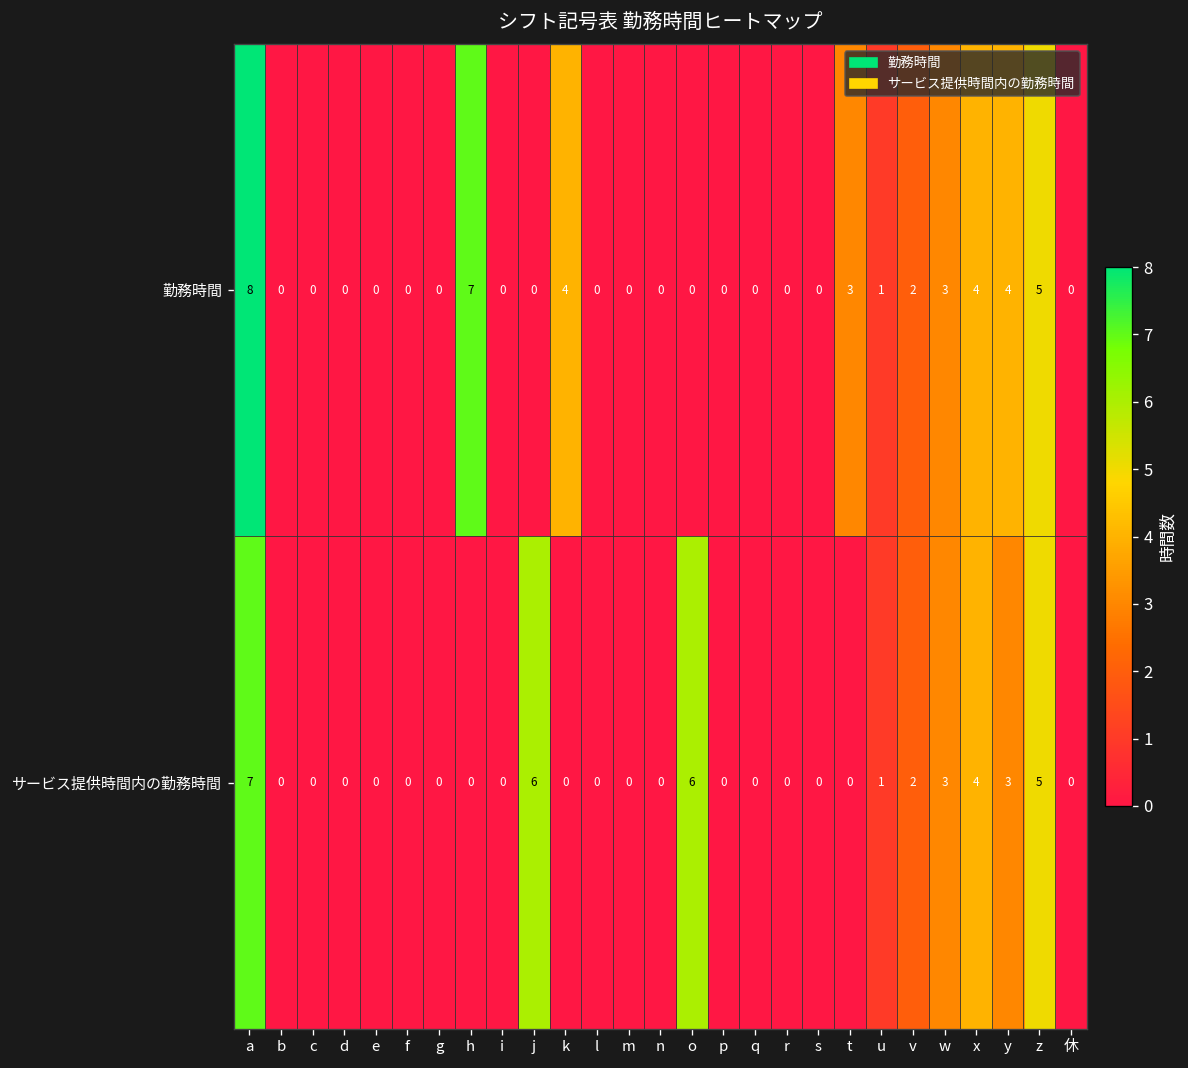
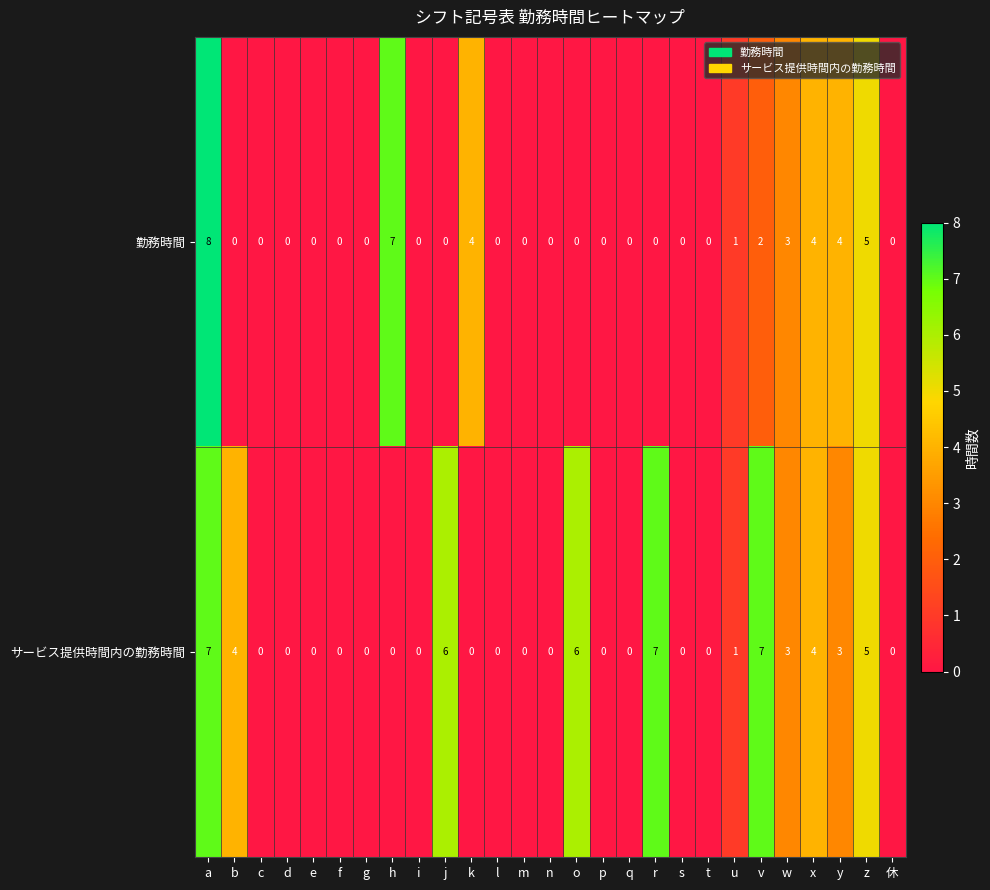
  {
    "勤務時間": {
      "a": 8,
      "b": 0,
      "c": 0,
      "d": 0,
      "e": 0,
      "f": 0,
      "g": 0,
      "h": 7,
      "i": 0,
      "j": 0,
      "k": 4,
      "l": 0,
      "m": 0,
      "n": 0,
      "o": 0,
      "p": 0,
      "q": 0,
      "r": 0,
      "s": 0,
-     "t": 3,
+     "t": 0,
      "u": 1,
      "v": 2,
      "w": 3,
      "x": 4,
      "y": 4,
      "z": 5,
      "休": 0
    },
    "サービス提供時間内の勤務時間": {
      "a": 7,
-     "b": 0,
+     "b": 4,
      "c": 0,
      "d": 0,
      "e": 0,
      "f": 0,
      "g": 0,
      "h": 0,
      "i": 0,
      "j": 6,
      "k": 0,
      "l": 0,
      "m": 0,
      "n": 0,
      "o": 6,
      "p": 0,
      "q": 0,
-     "r": 0,
+     "r": 7,
      "s": 0,
      "t": 0,
      "u": 1,
-     "v": 2,
+     "v": 7,
      "w": 3,
      "x": 4,
      "y": 3,
      "z": 5,
      "休": 0
    }
  }
